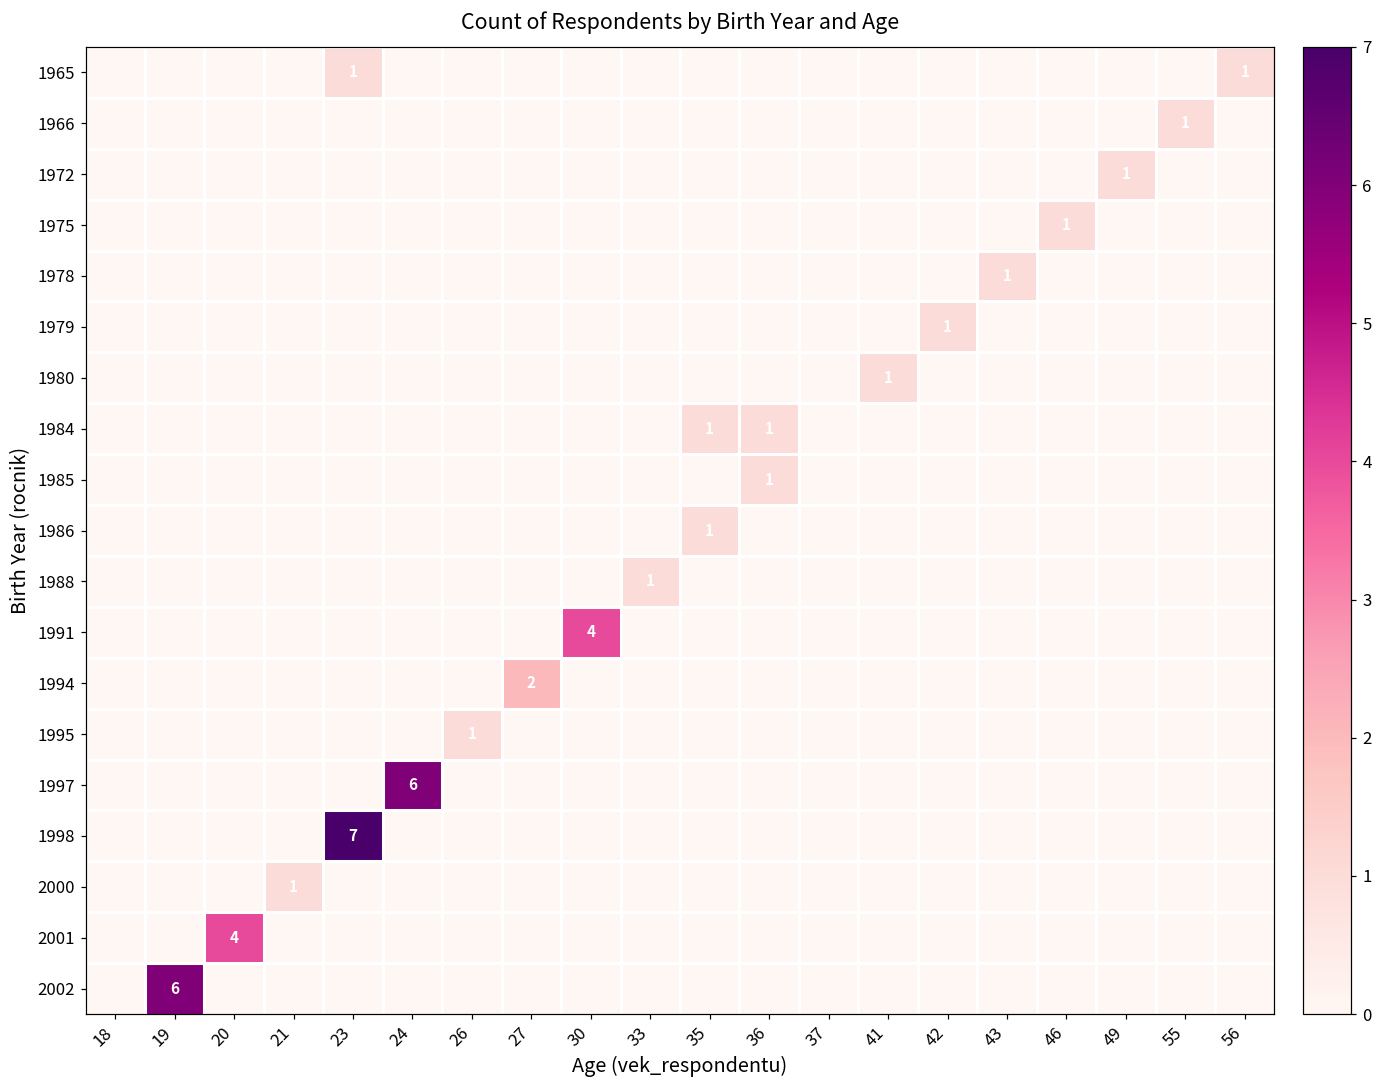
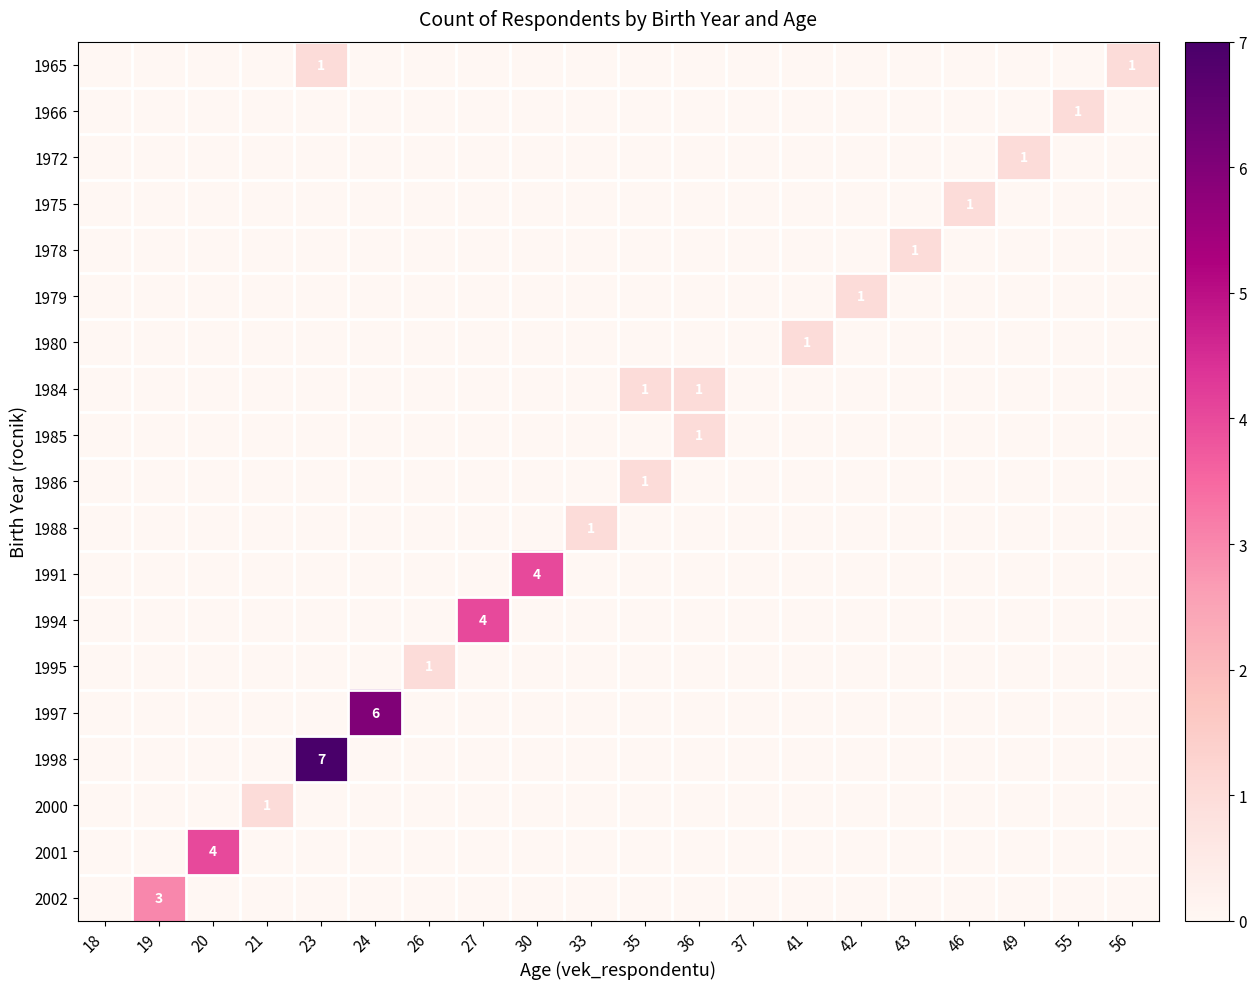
  {
    "1991": {
      "30": 4
    },
    "1994": {
-     "27": 2
+     "27": 4
    },
    "1997": {
      "24": 6
    },
    "1998": {
      "23": 7
    },
    "2001": {
      "20": 4
    },
    "2002": {
-     "19": 6
+     "19": 3
    }
  }
